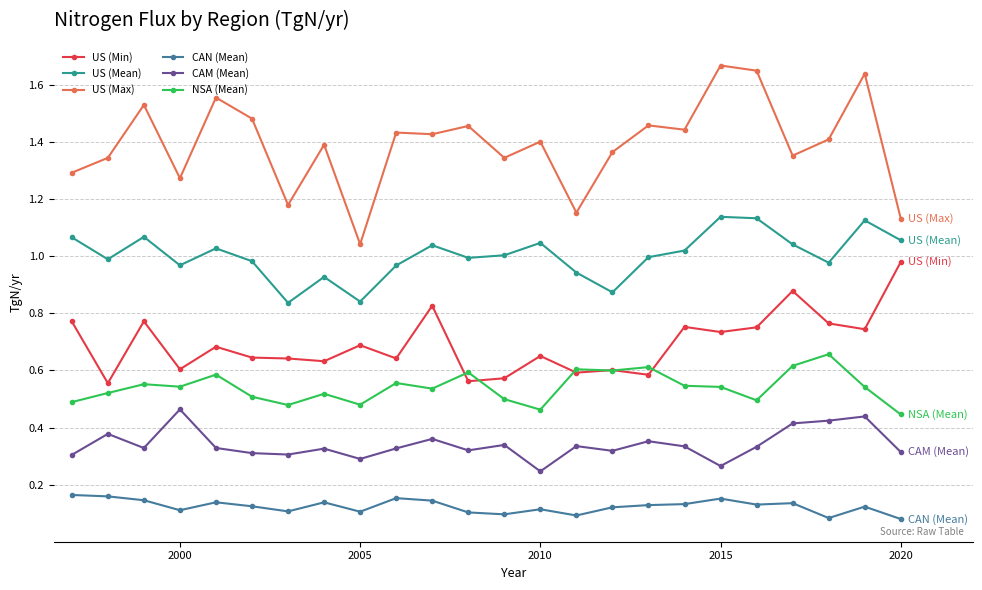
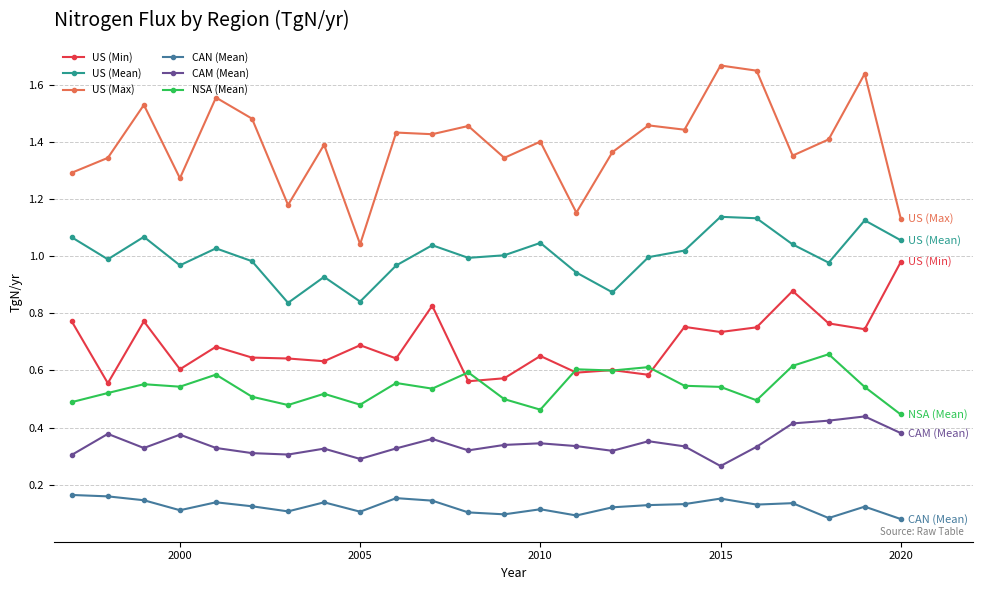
  {
    "CAM (Mean)": {
-     "2000": 0.46,
+     "2000": 0.38,
      "2005": 0.29,
-     "2010": 0.25,
+     "2010": 0.35,
      "2015": 0.27,
-     "2020": 0.31
+     "2020": 0.38
    },
    "NSA (Mean)": {
      "2000": 0.54,
      "2005": 0.48,
      "2010": 0.46,
      "2015": 0.54,
      "2020": 0.45
    }
  }
